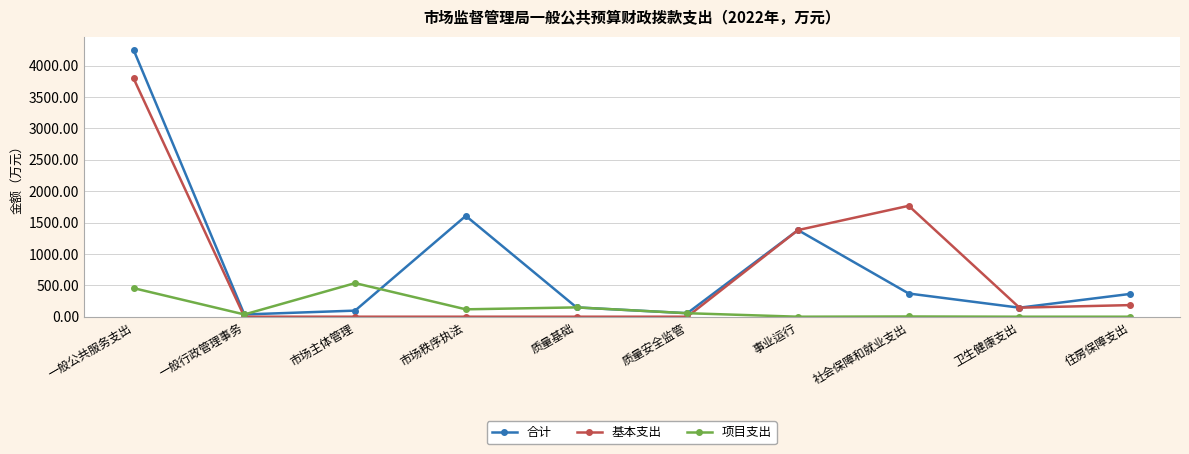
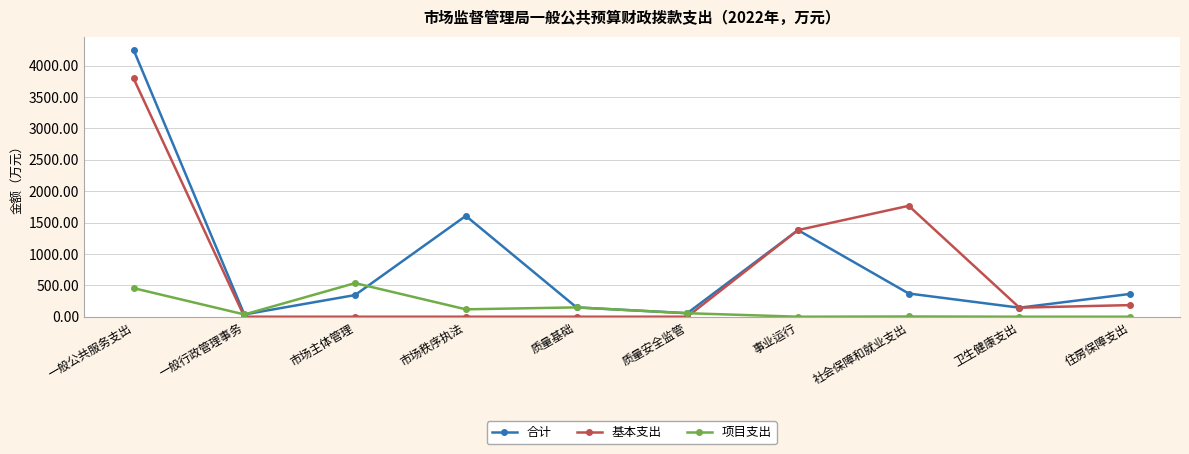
  {
    "合计": {
      "一般公共服务支出": 4200,
-     "市场主体管理": 100,
+     "市场主体管理": 300,
      "市场秩序执法": 1600,
      "社会保障和就业支出": 400,
      "住房保障支出": 400
    },
    "基本支出": {
      "一般公共服务支出": 3800,
      "市场主体管理": 0,
      "市场秩序执法": 0,
      "质量基础": 0,
      "质量安全监管": 0,
      "社会保障和就业支出": 1800,
      "住房保障支出": 200
    },
    "项目支出": {
      "一般公共服务支出": 500,
      "市场主体管理": 500,
      "市场秩序执法": 100,
      "事业运行": 0,
      "社会保障和就业支出": 0,
      "卫生健康支出": 0,
      "住房保障支出": 0
    }
  }
